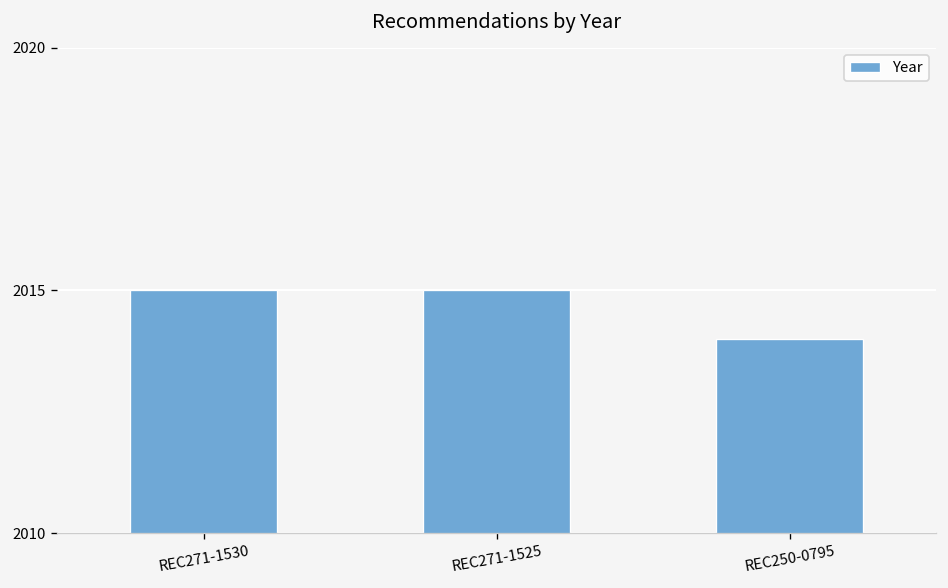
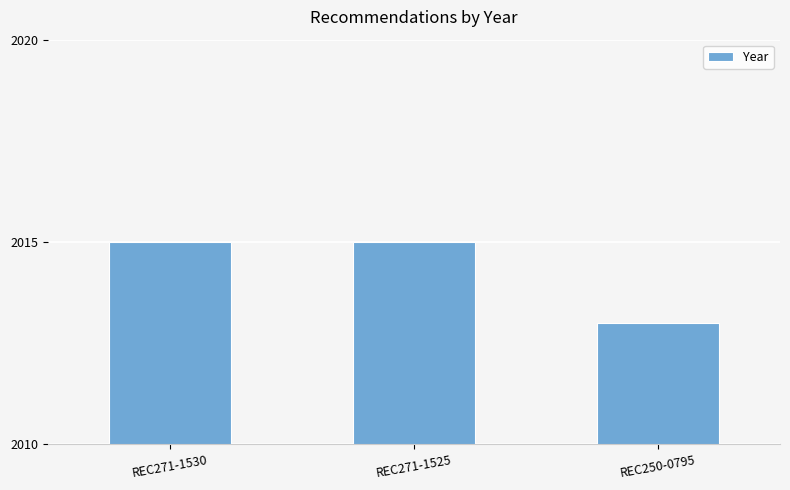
  {
    "REC271-1530": 2015,
    "REC271-1525": 2015,
-   "REC250-0795": 2014
+   "REC250-0795": 2013
  }
